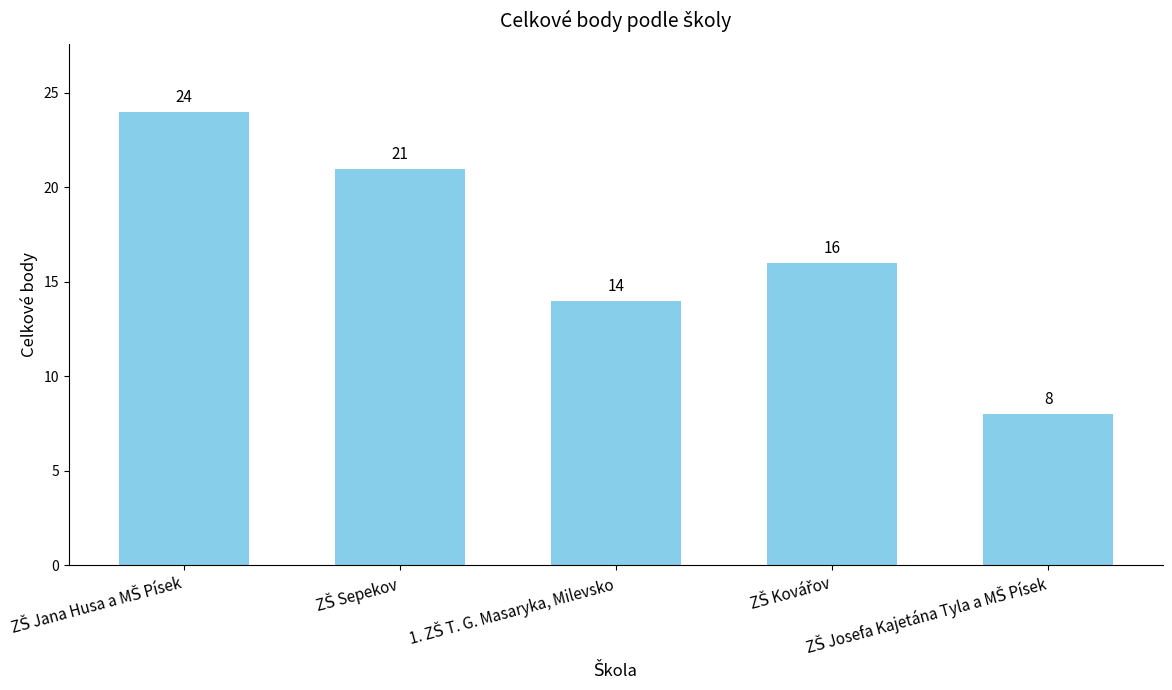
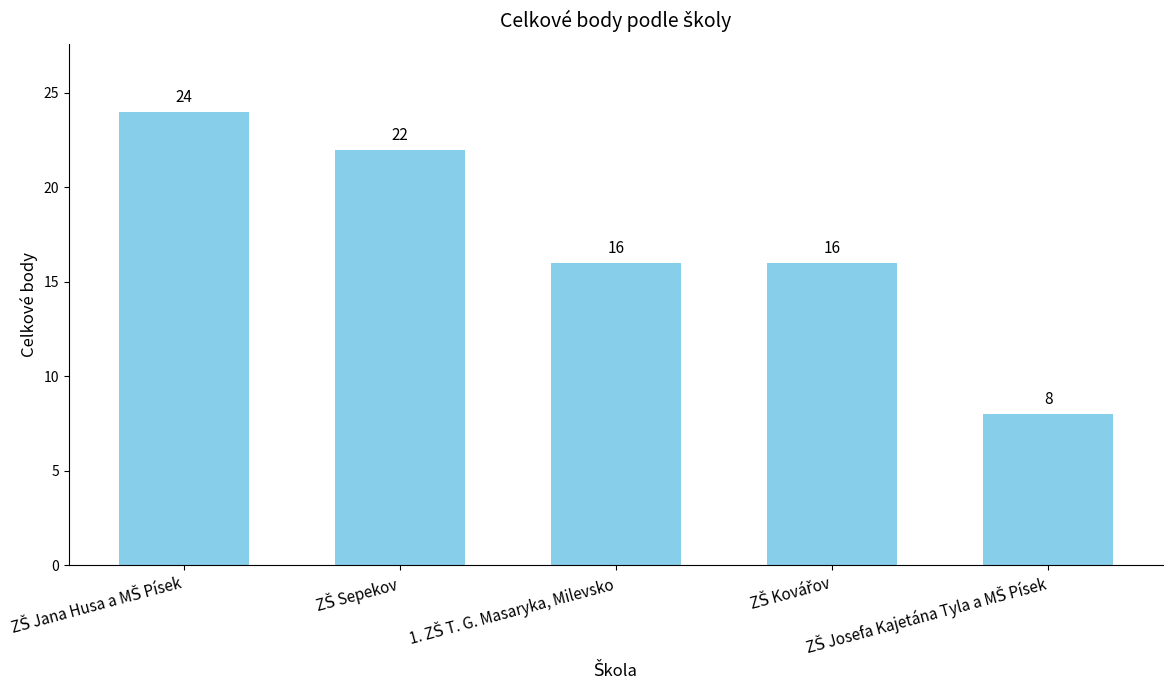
  {
    "ZŠ Jana Husa a MŠ Písek": 24,
-   "ZŠ Sepekov": 21,
-   "1. ZŠ T. G. Masaryka, Milevsko": 14,
+   "ZŠ Sepekov": 22,
+   "1. ZŠ T. G. Masaryka, Milevsko": 16,
    "ZŠ Kovářov": 16,
    "ZŠ Josefa Kajetána Tyla a MŠ Písek": 8
  }
